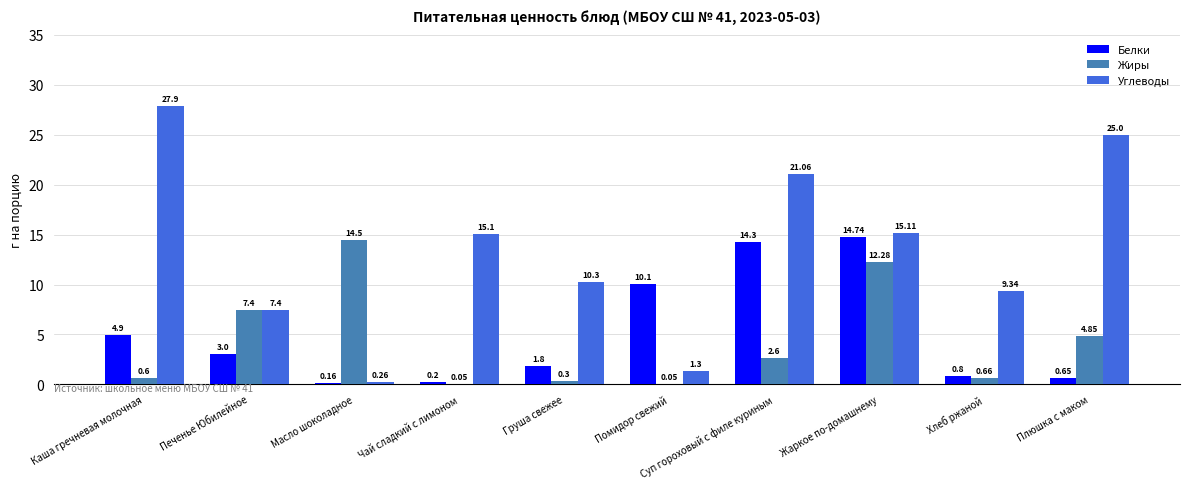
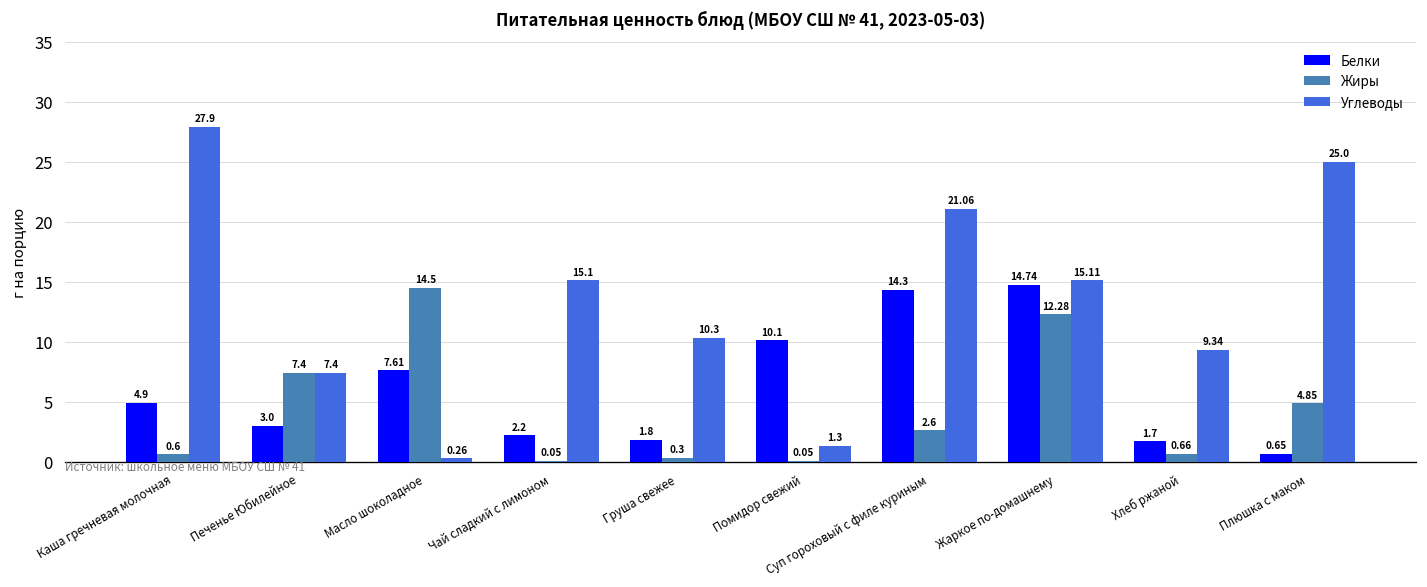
  {
    "Белки": {
      "Каша гречневая молочная": 4.9,
      "Печенье Юбилейное": 3.0,
-     "Масло шоколадное": 0.16,
-     "Чай сладкий с лимоном": 0.2,
+     "Масло шоколадное": 7.61,
+     "Чай сладкий с лимоном": 2.2,
      "Груша свежее": 1.8,
      "Помидор свежий": 10.1,
      "Суп гороховый с филе куриным": 14.3,
      "Жаркое по-домашнему": 14.74,
-     "Хлеб ржаной": 0.8,
+     "Хлеб ржаной": 1.7,
      "Плюшка с маком": 0.65
    }
  }
